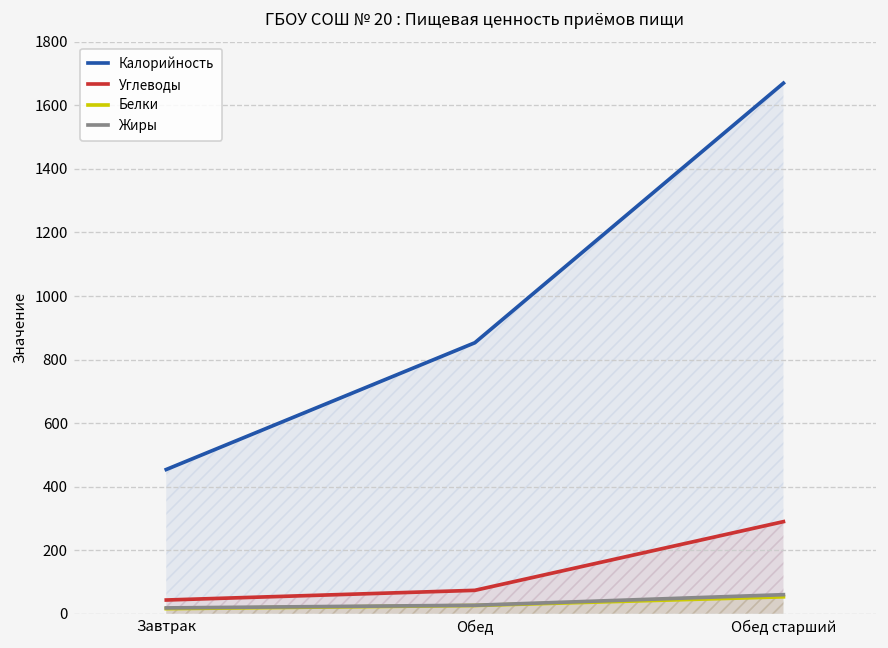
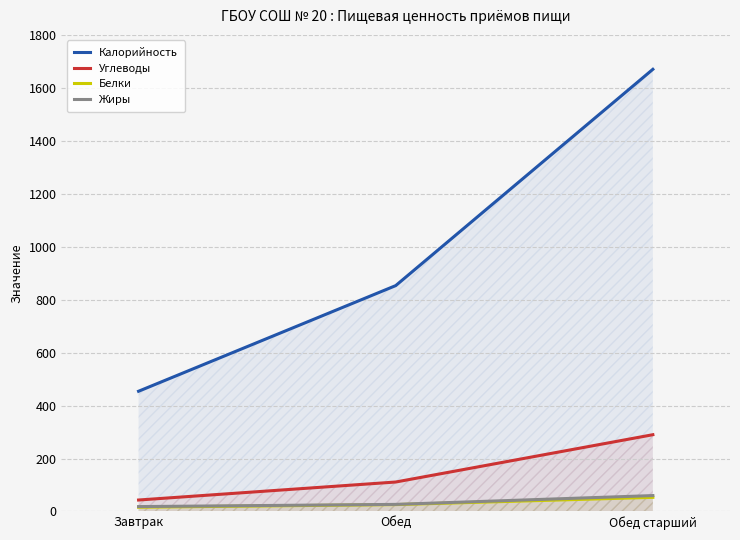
  {
    "Калорийность": {
      "Завтрак": 450,
      "Обед": 850,
      "Обед старший": 1670
    },
    "Углеводы": {
      "Завтрак": 40,
-     "Обед": 70,
+     "Обед": 110,
      "Обед старший": 290
    }
  }
